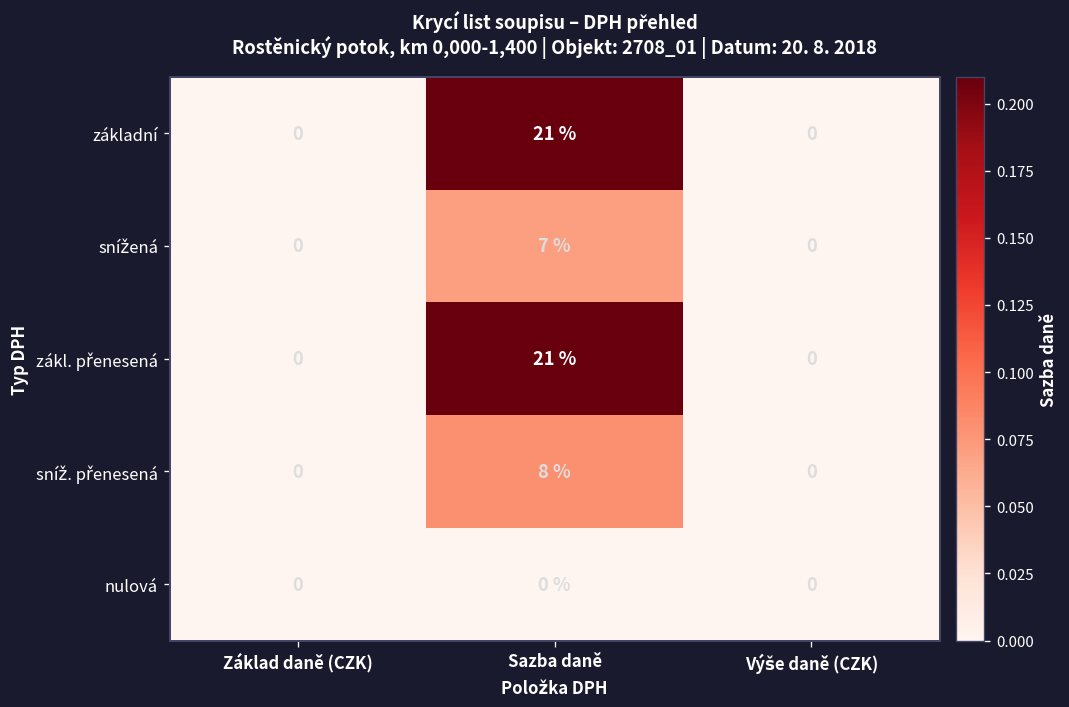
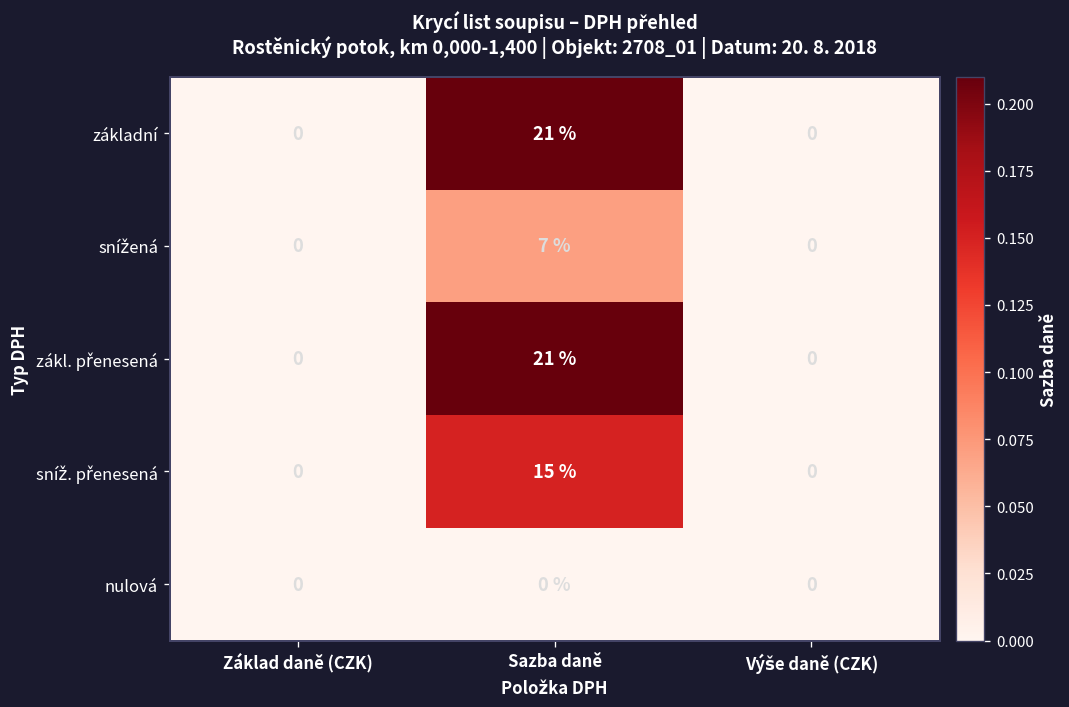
  {
    "sníž. přenesená": {
-     "Sazba daně": "8 %"
+     "Sazba daně": "15 %"
    }
  }
